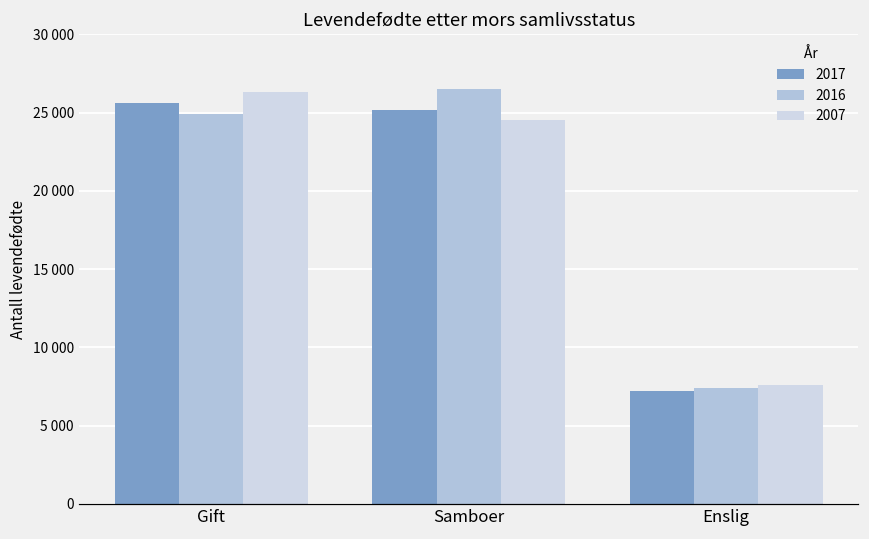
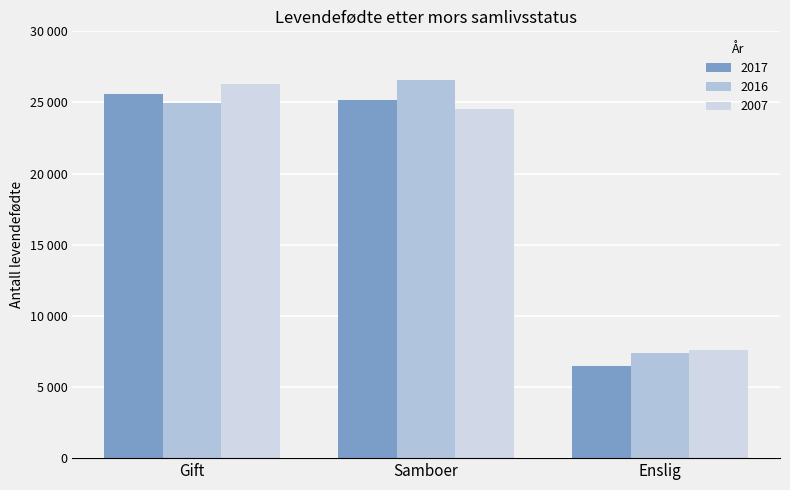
  {
    "2017": {
      "Gift": 25600,
      "Samboer": 25200,
-     "Enslig": 7200
+     "Enslig": 6500
    }
  }
